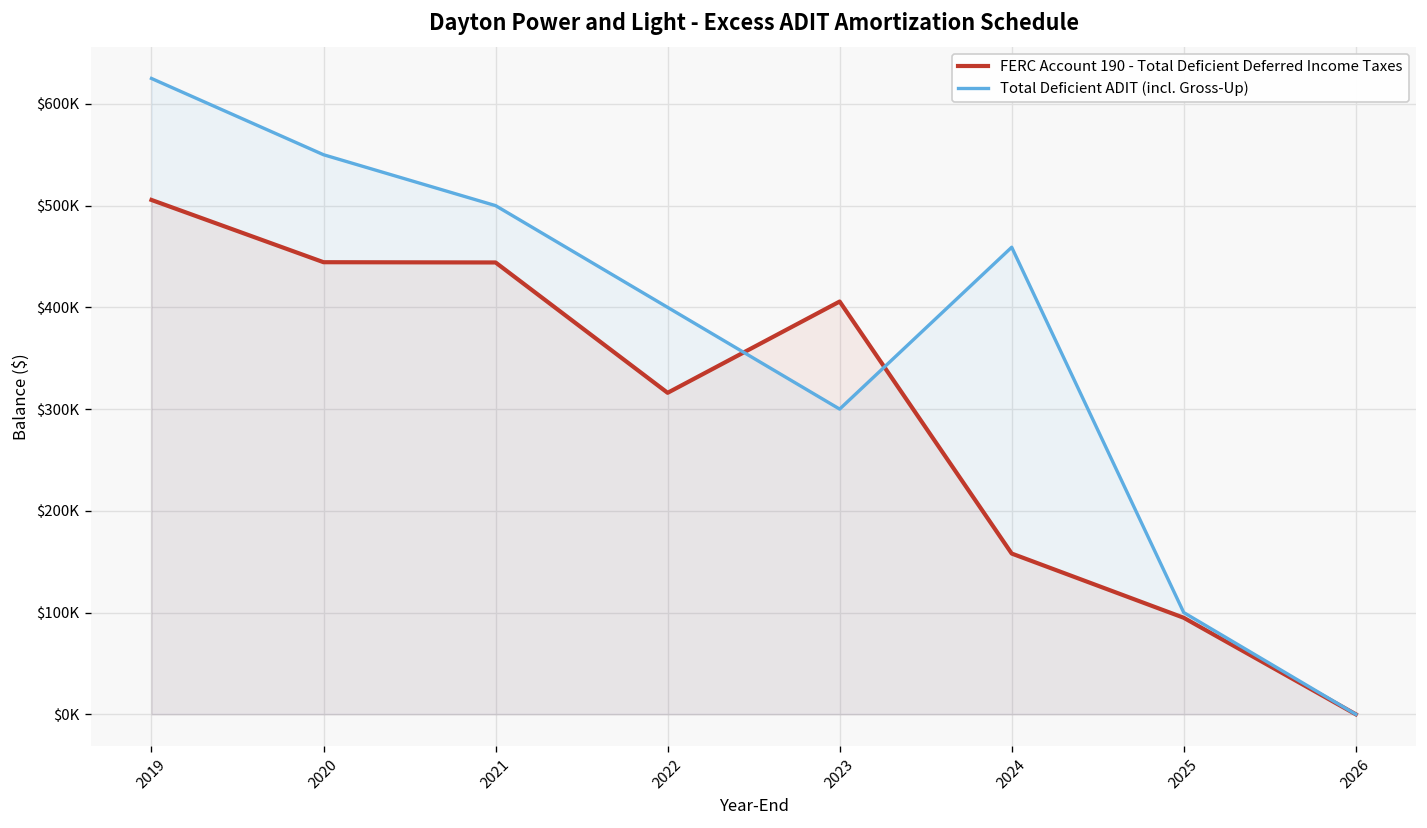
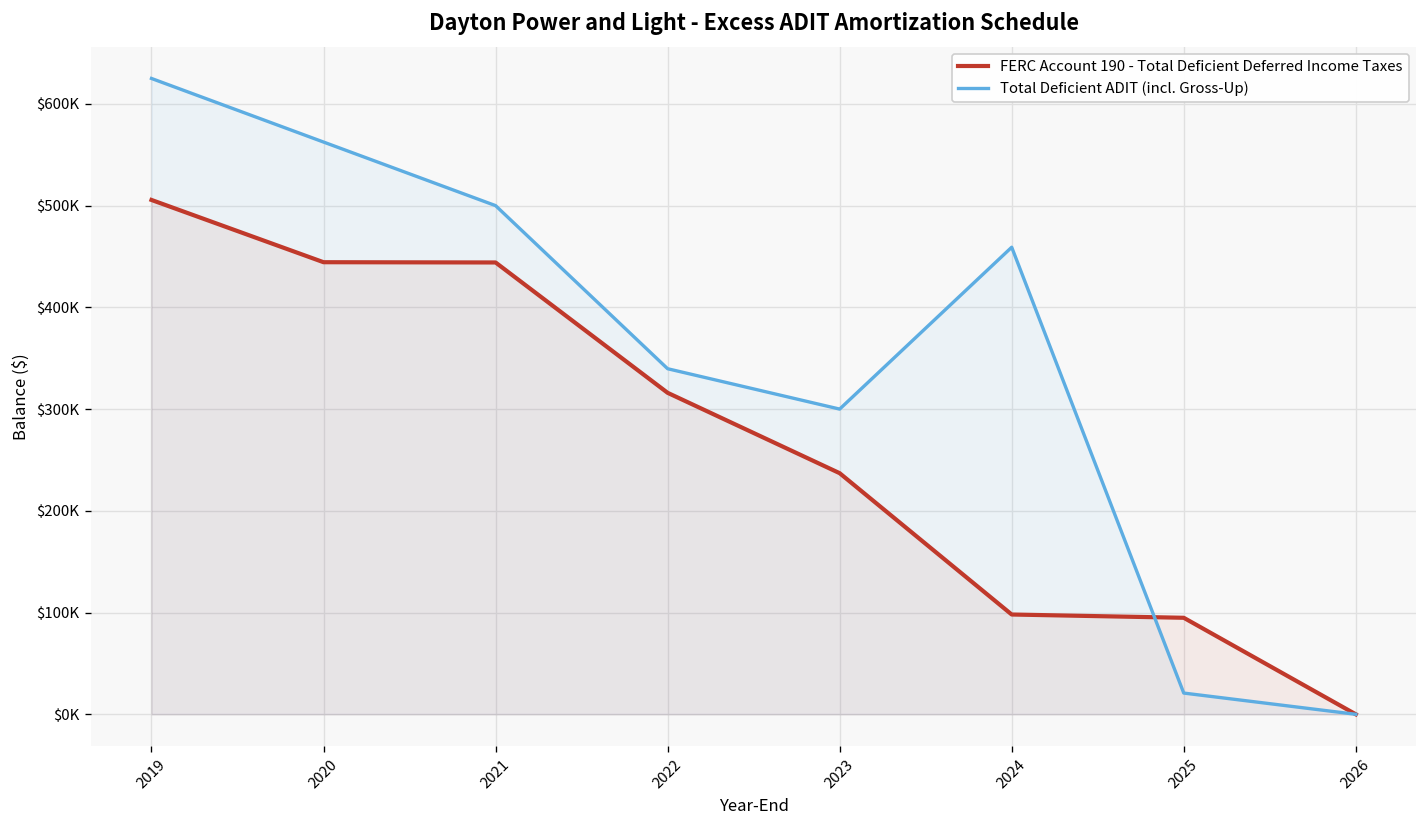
  {
    "FERC Account 190 - Total Deficient Deferred Income Taxes": {
      "2019": "$510000",
      "2020": "$440000",
      "2021": "$440000",
      "2022": "$320000",
-     "2023": "$410000",
-     "2024": "$160000",
+     "2023": "$240000",
+     "2024": "$100000",
      "2025": "$90000"
    },
    "Total Deficient ADIT (incl. Gross-Up)": {
      "2019": "$620000",
-     "2020": "$550000",
+     "2020": "$560000",
      "2021": "$500000",
-     "2022": "$400000",
+     "2022": "$340000",
      "2023": "$300000",
      "2024": "$460000",
-     "2025": "$100000"
+     "2025": "$20000"
    }
  }
